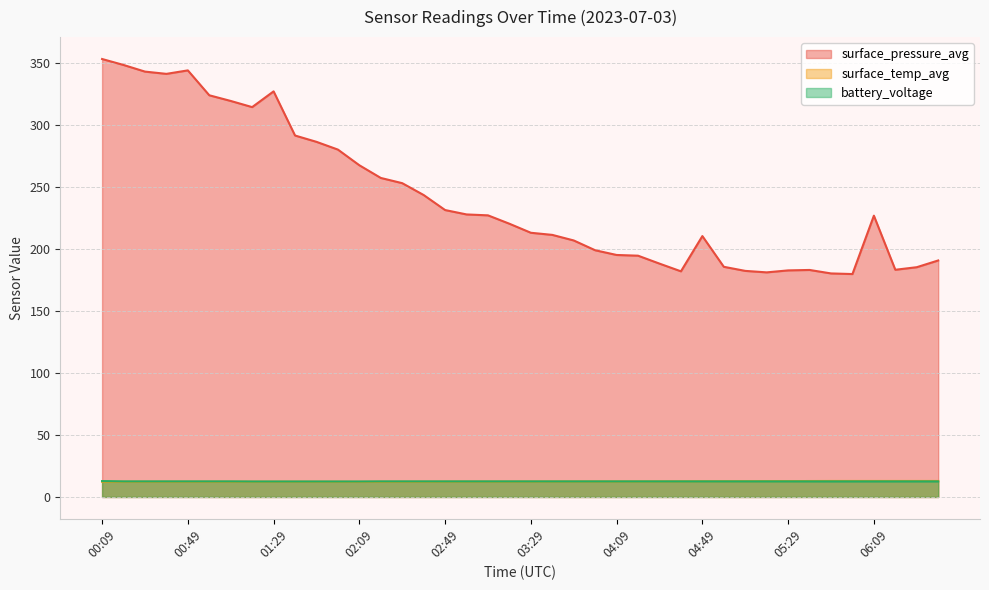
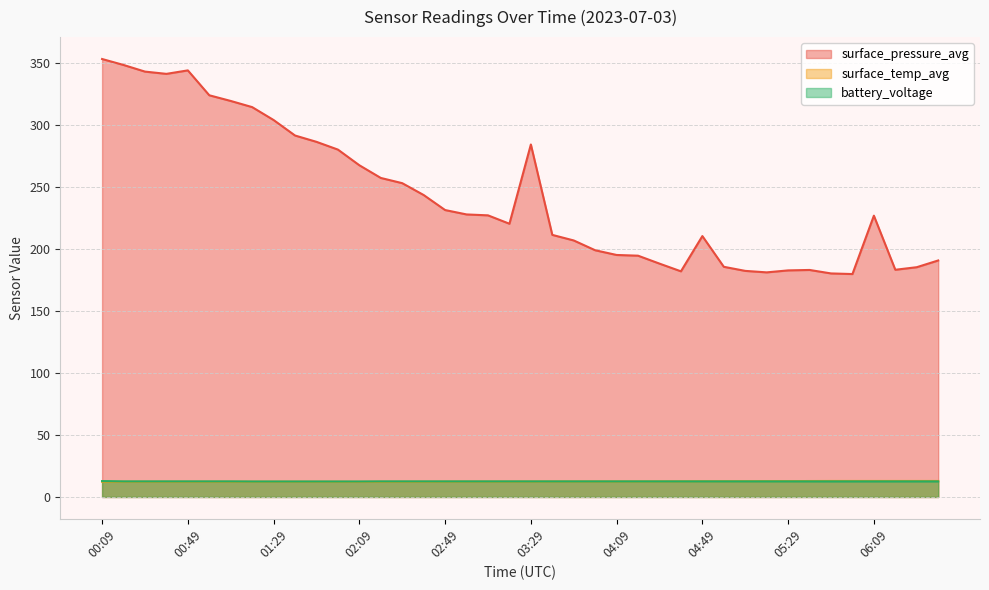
  {
    "surface_pressure_avg": {
      "00:09": 353,
      "00:49": 344,
-     "01:29": 327,
+     "01:29": 304,
      "02:09": 267,
      "02:49": 231,
-     "03:29": 213,
+     "03:29": 284,
      "04:09": 195,
      "04:49": 210,
      "05:29": 183,
      "06:09": 227
    }
  }
